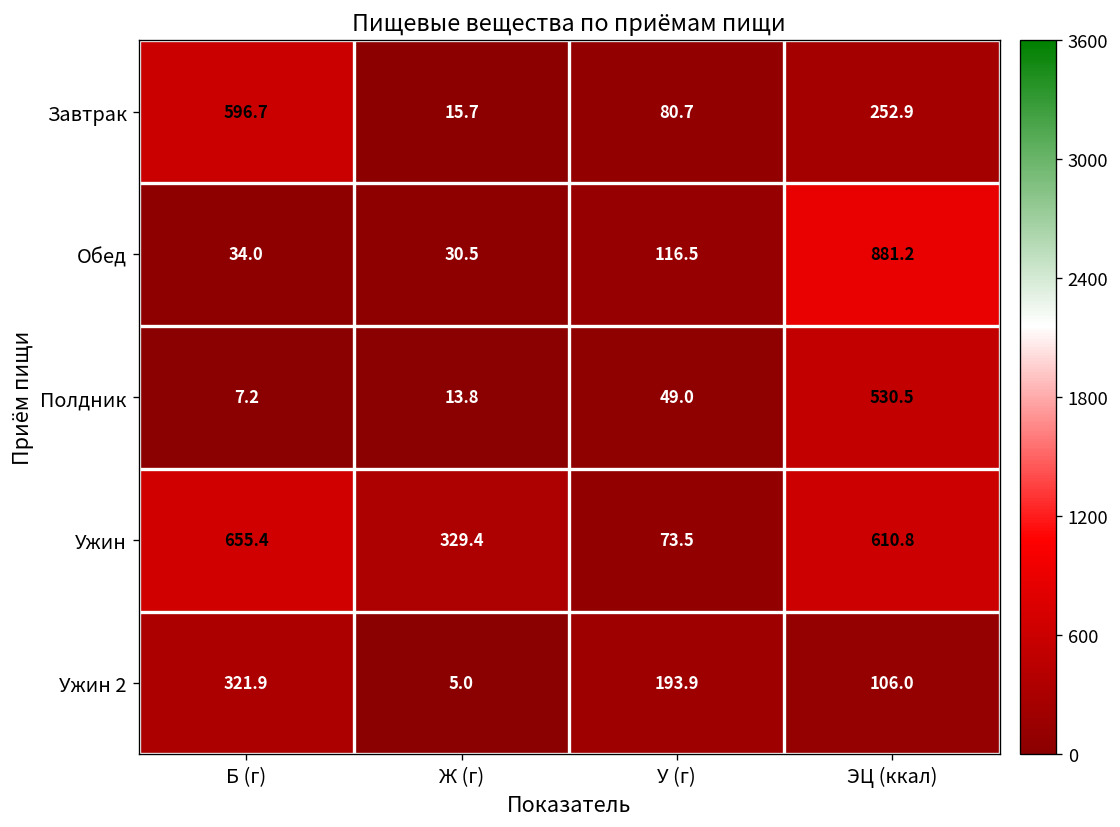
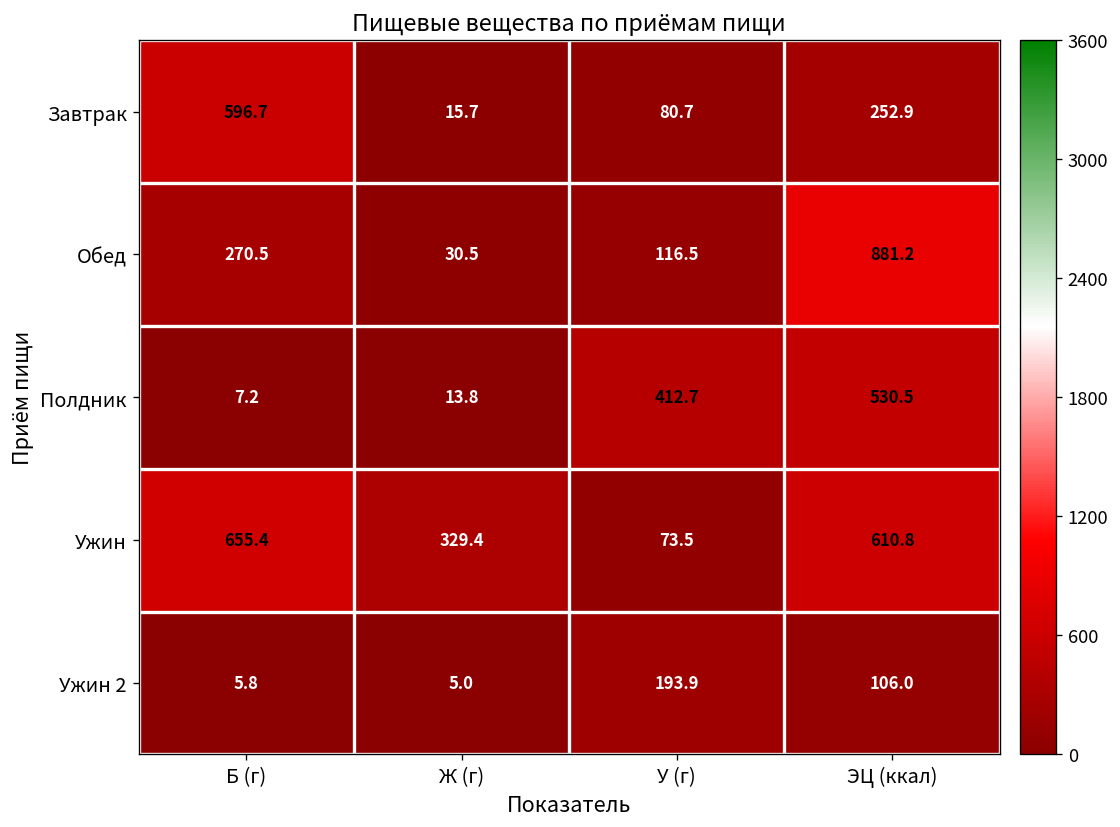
  {
    "Завтрак": {
      "Б (г)": 596.7,
      "Ж (г)": 15.7,
      "У (г)": 80.7,
      "ЭЦ (ккал)": 252.9
    },
    "Обед": {
-     "Б (г)": 34.0,
+     "Б (г)": 270.5,
      "Ж (г)": 30.5,
      "У (г)": 116.5,
      "ЭЦ (ккал)": 881.2
    },
    "Полдник": {
      "Б (г)": 7.2,
      "Ж (г)": 13.8,
-     "У (г)": 49.0,
+     "У (г)": 412.7,
      "ЭЦ (ккал)": 530.5
    },
    "Ужин": {
      "Б (г)": 655.4,
      "Ж (г)": 329.4,
      "У (г)": 73.5,
      "ЭЦ (ккал)": 610.8
    },
    "Ужин 2": {
-     "Б (г)": 321.9,
+     "Б (г)": 5.8,
      "Ж (г)": 5.0,
      "У (г)": 193.9,
      "ЭЦ (ккал)": 106.0
    }
  }
